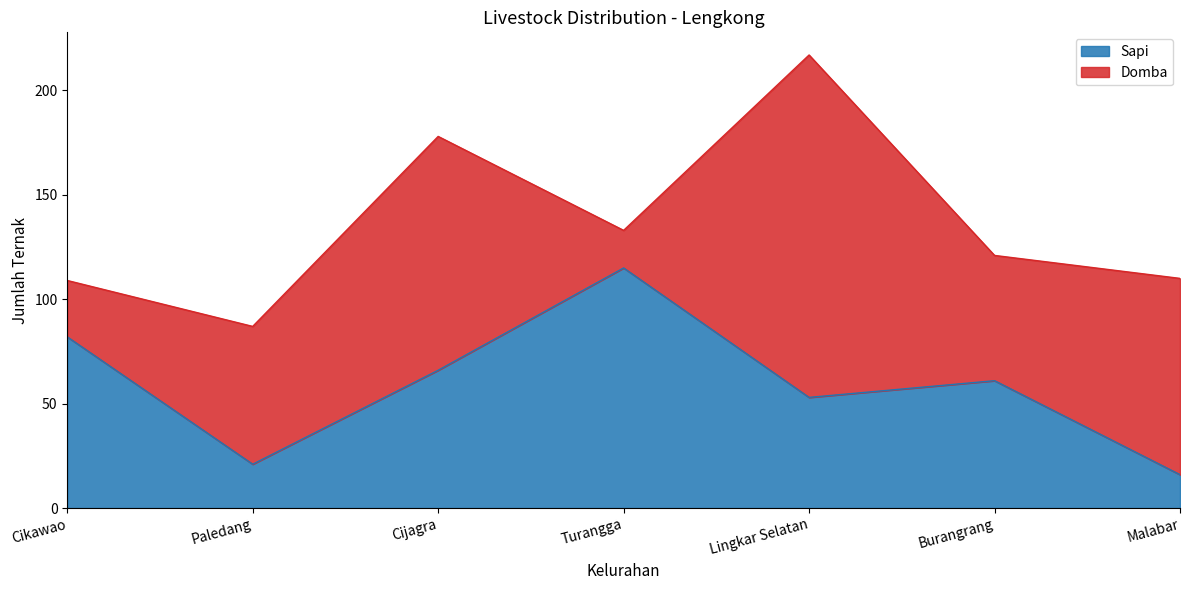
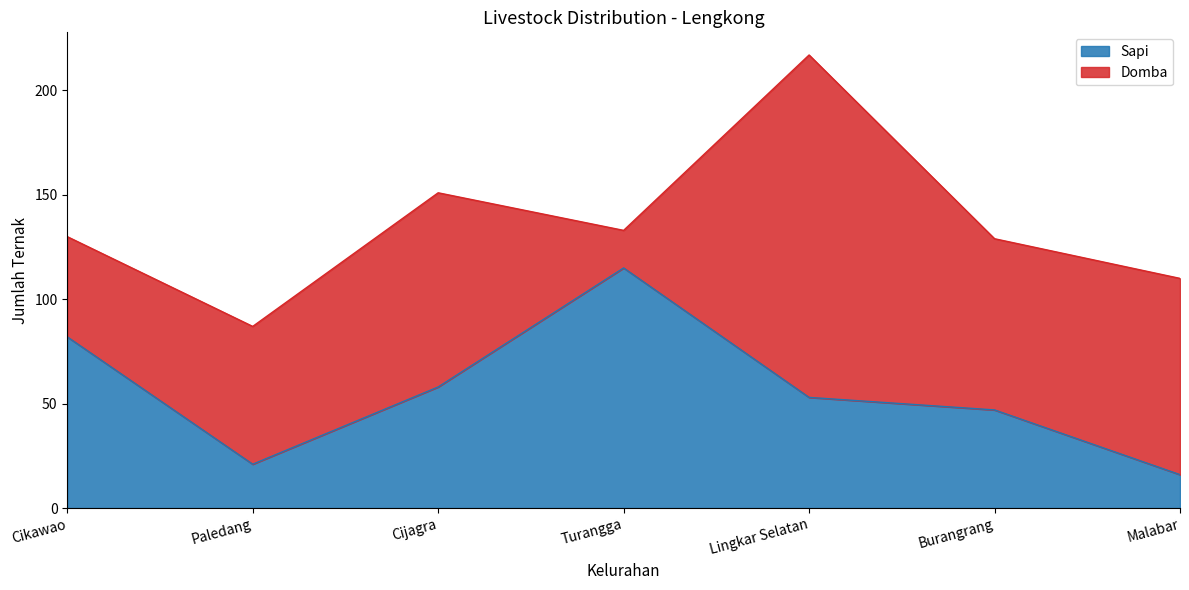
  {
    "Sapi": {
      "Cikawao": 82,
      "Paledang": 21,
-     "Cijagra": 66,
+     "Cijagra": 58,
      "Turangga": 115,
      "Lingkar Selatan": 53,
-     "Burangrang": 61,
+     "Burangrang": 47,
      "Malabar": 16
    },
    "Domba": {
-     "Cikawao": 27,
+     "Cikawao": 48,
      "Paledang": 66,
-     "Cijagra": 112,
+     "Cijagra": 93,
      "Turangga": 18,
      "Lingkar Selatan": 164,
-     "Burangrang": 60,
+     "Burangrang": 82,
      "Malabar": 94
    }
  }
